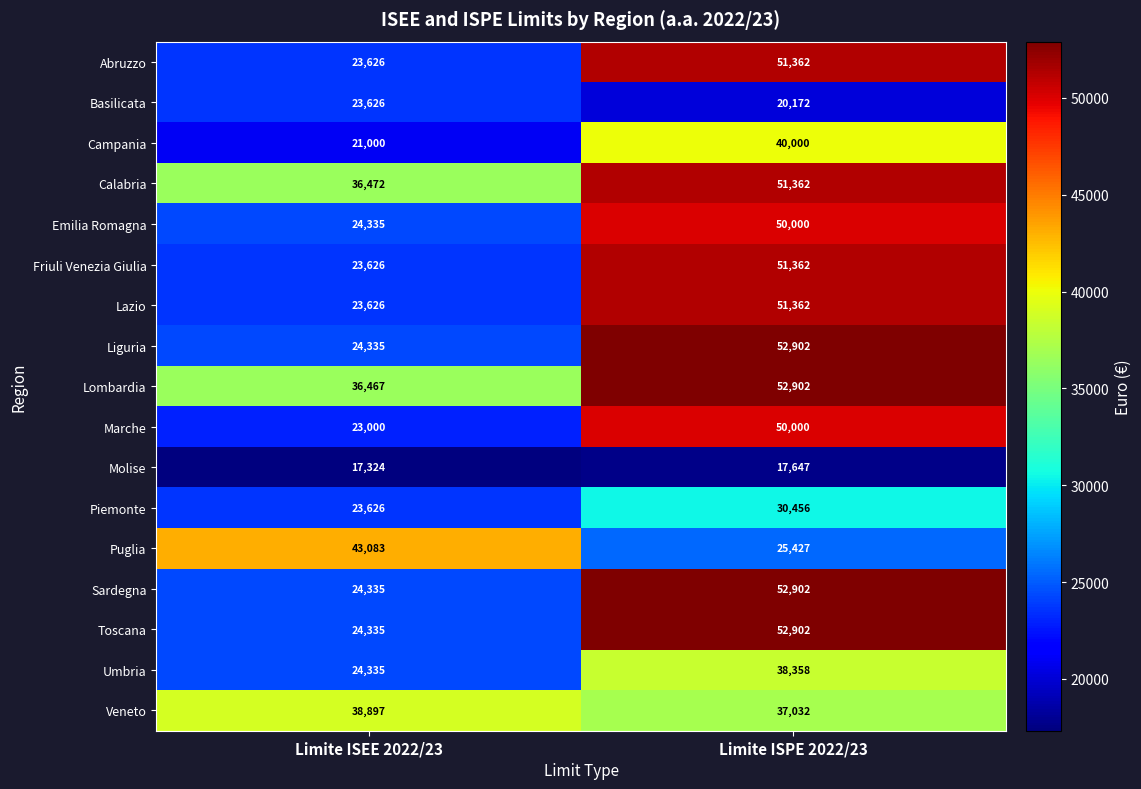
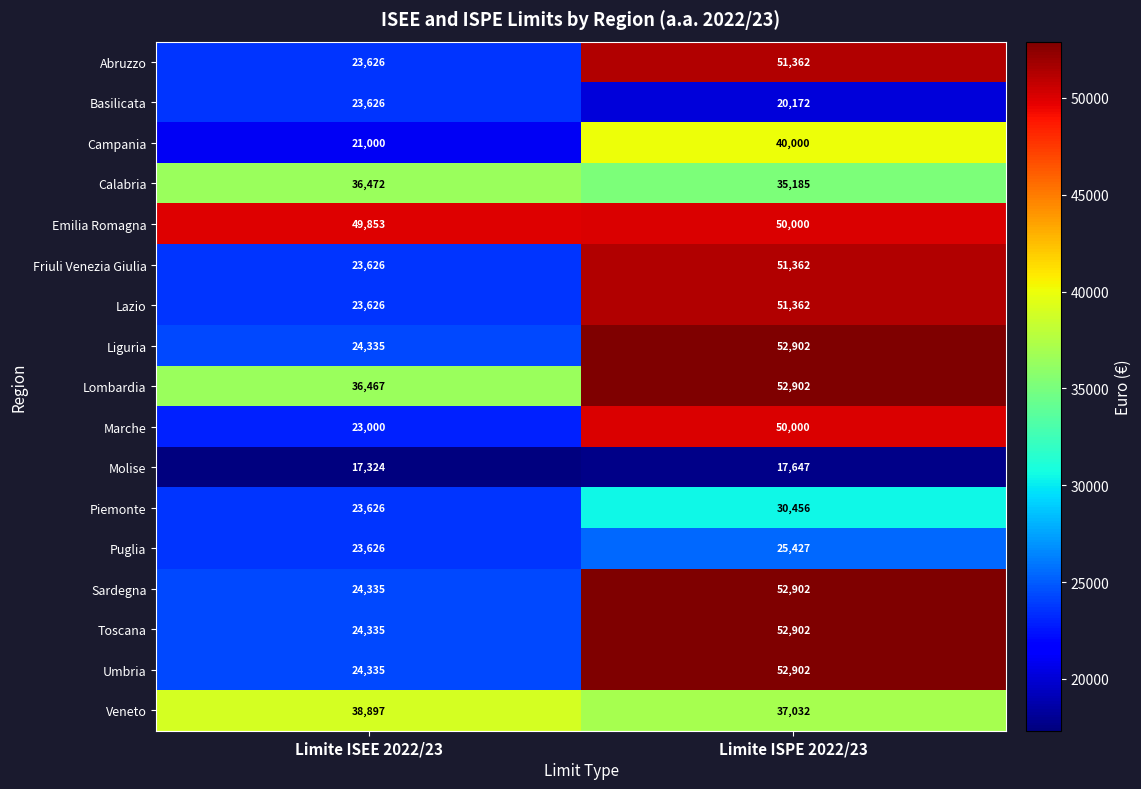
  {
    "Abruzzo": {
      "Limite ISEE 2022/23": "23,626",
      "Limite ISPE 2022/23": "51,362"
    },
    "Basilicata": {
      "Limite ISEE 2022/23": "23,626",
      "Limite ISPE 2022/23": "20,172"
    },
    "Campania": {
      "Limite ISEE 2022/23": "21,000",
      "Limite ISPE 2022/23": "40,000"
    },
    "Calabria": {
      "Limite ISEE 2022/23": "36,472",
-     "Limite ISPE 2022/23": "51,362"
+     "Limite ISPE 2022/23": "35,185"
    },
    "Emilia Romagna": {
-     "Limite ISEE 2022/23": "24,335",
+     "Limite ISEE 2022/23": "49,853",
      "Limite ISPE 2022/23": "50,000"
    },
    "Friuli Venezia Giulia": {
      "Limite ISEE 2022/23": "23,626",
      "Limite ISPE 2022/23": "51,362"
    },
    "Lazio": {
      "Limite ISEE 2022/23": "23,626",
      "Limite ISPE 2022/23": "51,362"
    },
    "Liguria": {
      "Limite ISEE 2022/23": "24,335",
      "Limite ISPE 2022/23": "52,902"
    },
    "Lombardia": {
      "Limite ISEE 2022/23": "36,467",
      "Limite ISPE 2022/23": "52,902"
    },
    "Marche": {
      "Limite ISEE 2022/23": "23,000",
      "Limite ISPE 2022/23": "50,000"
    },
    "Molise": {
      "Limite ISEE 2022/23": "17,324",
      "Limite ISPE 2022/23": "17,647"
    },
    "Piemonte": {
      "Limite ISEE 2022/23": "23,626",
      "Limite ISPE 2022/23": "30,456"
    },
    "Puglia": {
-     "Limite ISEE 2022/23": "43,083",
+     "Limite ISEE 2022/23": "23,626",
      "Limite ISPE 2022/23": "25,427"
    },
    "Sardegna": {
      "Limite ISEE 2022/23": "24,335",
      "Limite ISPE 2022/23": "52,902"
    },
    "Toscana": {
      "Limite ISEE 2022/23": "24,335",
      "Limite ISPE 2022/23": "52,902"
    },
    "Umbria": {
      "Limite ISEE 2022/23": "24,335",
-     "Limite ISPE 2022/23": "38,358"
+     "Limite ISPE 2022/23": "52,902"
    },
    "Veneto": {
      "Limite ISEE 2022/23": "38,897",
      "Limite ISPE 2022/23": "37,032"
    }
  }
